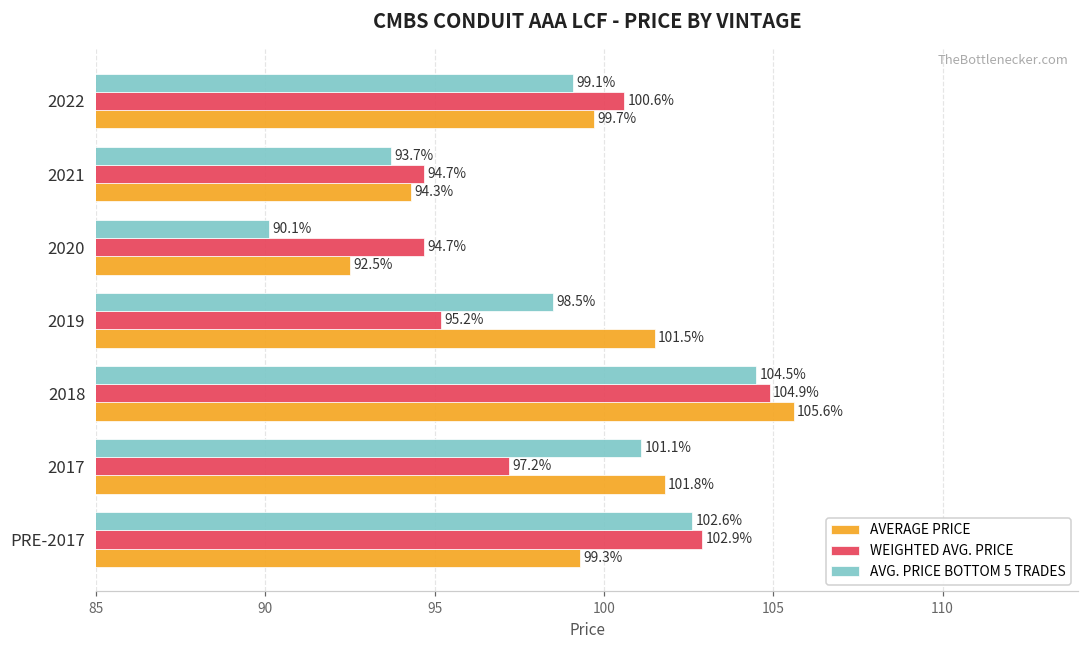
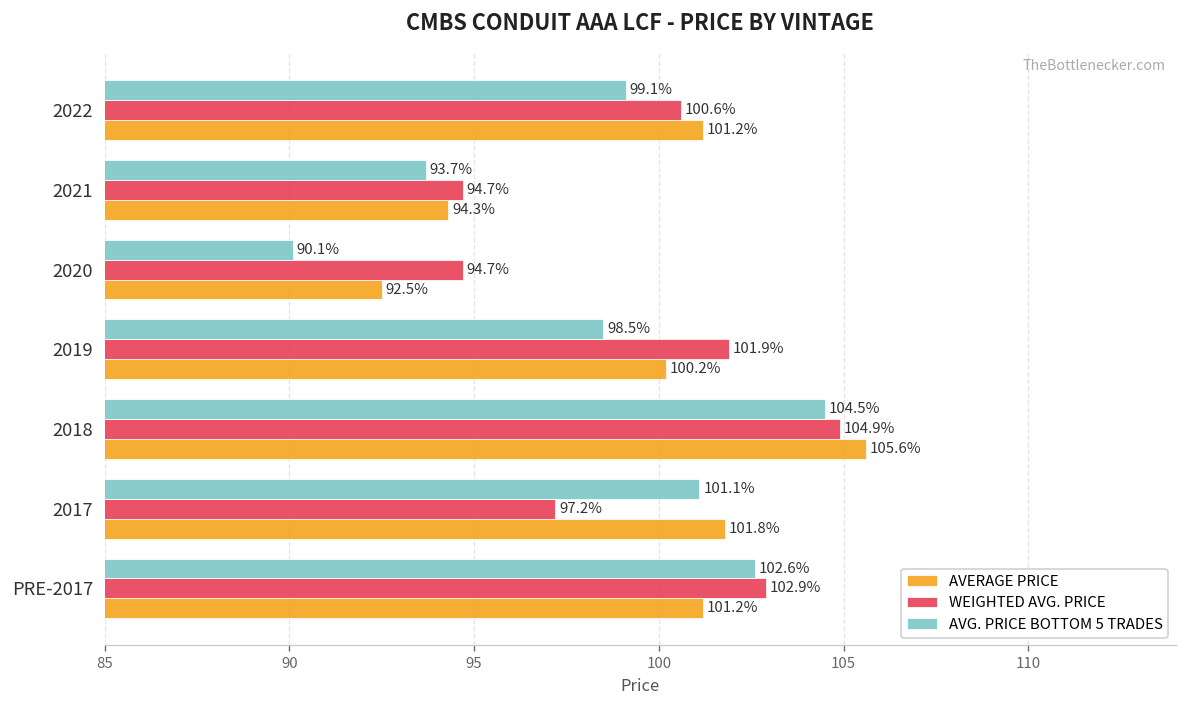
  {
    "AVERAGE PRICE": {
-     "2022": "99.7%",
+     "2022": "101.2%",
      "2021": "94.3%",
      "2020": "92.5%",
-     "2019": "101.5%",
+     "2019": "100.2%",
      "2018": "105.6%",
      "2017": "101.8%",
-     "PRE-2017": "99.3%"
+     "PRE-2017": "101.2%"
    },
    "WEIGHTED AVG. PRICE": {
      "2022": "100.6%",
      "2021": "94.7%",
      "2020": "94.7%",
-     "2019": "95.2%",
+     "2019": "101.9%",
      "2018": "104.9%",
      "2017": "97.2%",
      "PRE-2017": "102.9%"
    },
    "AVG. PRICE BOTTOM 5 TRADES": {
      "2022": "99.1%",
      "2021": "93.7%",
      "2020": "90.1%",
      "2019": "98.5%",
      "2018": "104.5%",
      "2017": "101.1%",
      "PRE-2017": "102.6%"
    }
  }
